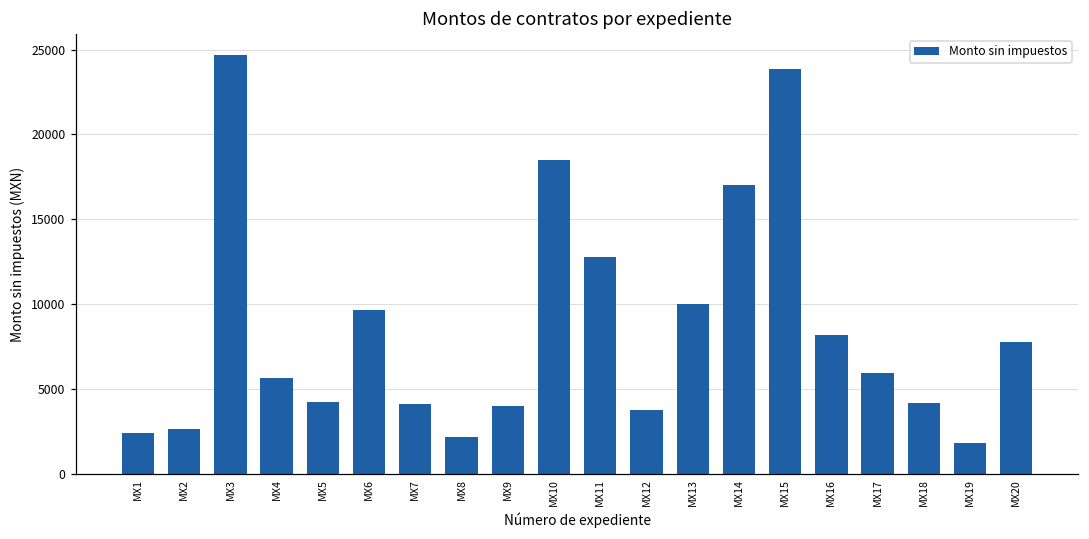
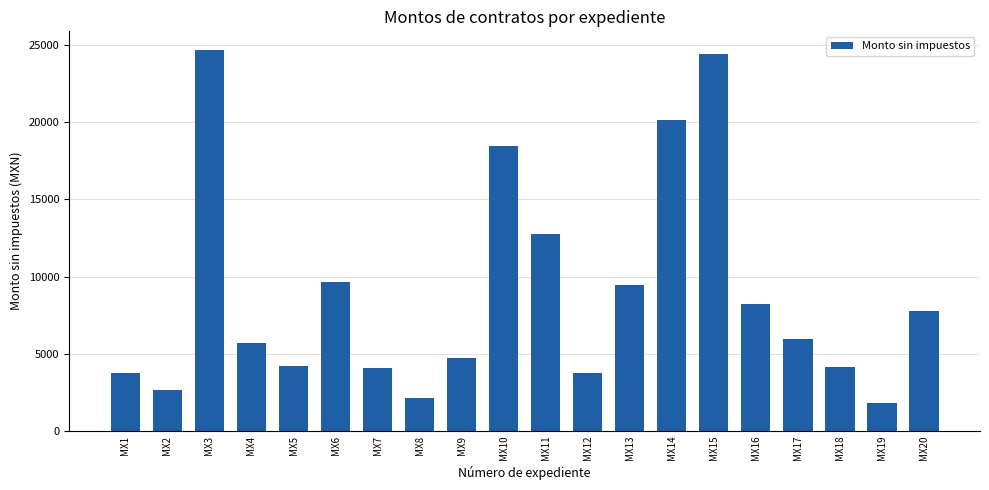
  {
-   "MX1": 2400,
+   "MX1": 3700,
    "MX2": 2700,
    "MX3": 24700,
    "MX4": 5700,
    "MX5": 4200,
    "MX6": 9600,
    "MX7": 4100,
    "MX8": 2200,
-   "MX9": 4000,
+   "MX9": 4700,
    "MX10": 18500,
    "MX11": 12800,
    "MX12": 3800,
-   "MX13": 10000,
-   "MX14": 17000,
-   "MX15": 23900,
+   "MX13": 9400,
+   "MX14": 20100,
+   "MX15": 24400,
    "MX16": 8200,
    "MX17": 6000,
    "MX18": 4200,
    "MX19": 1800,
    "MX20": 7800
  }
